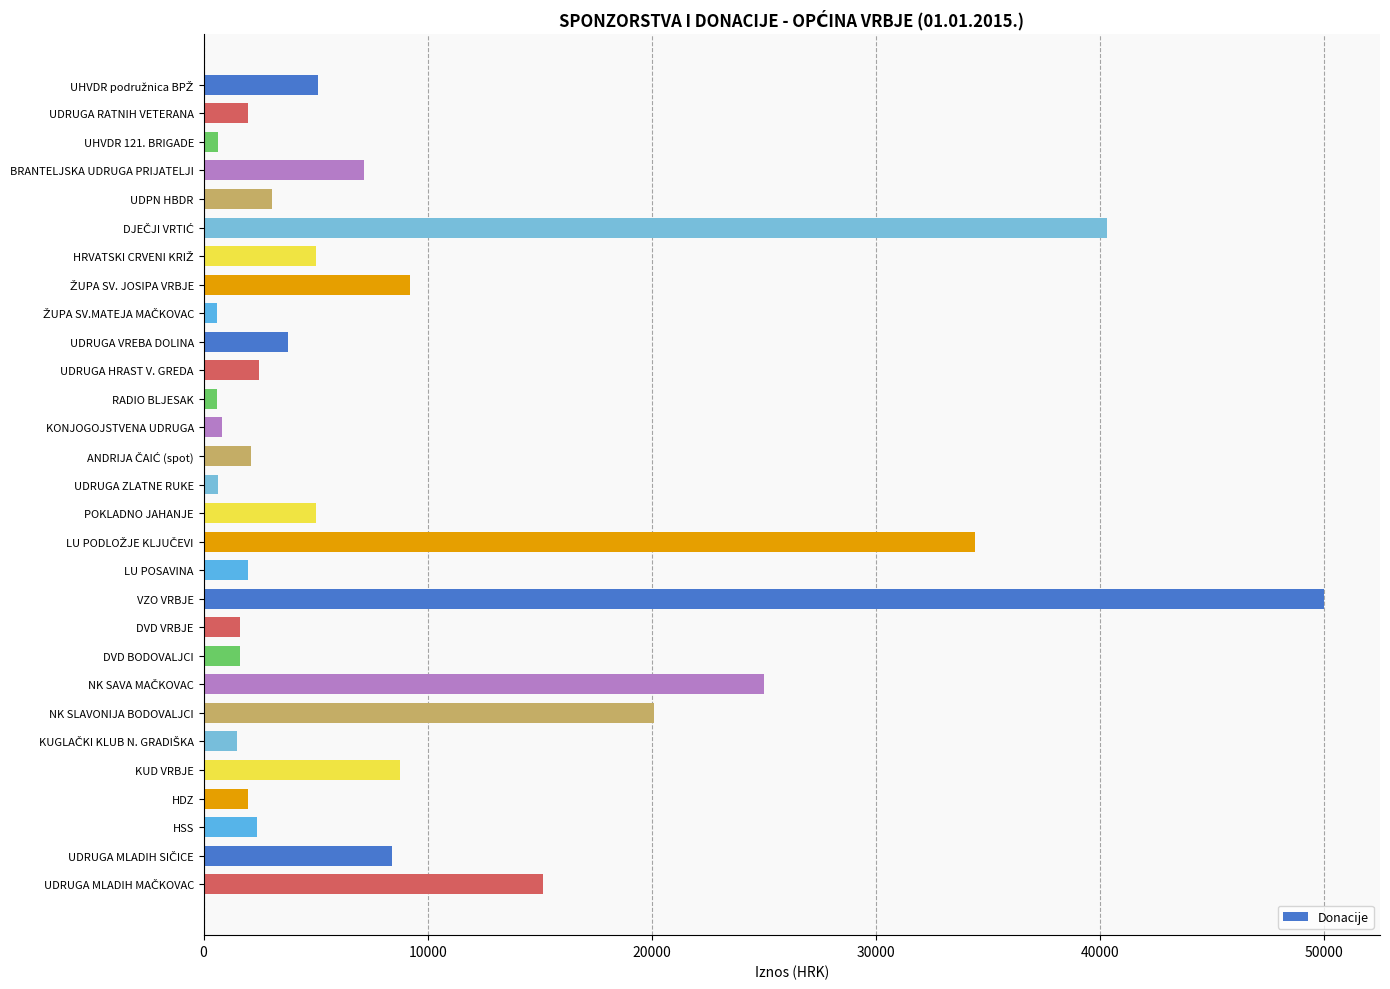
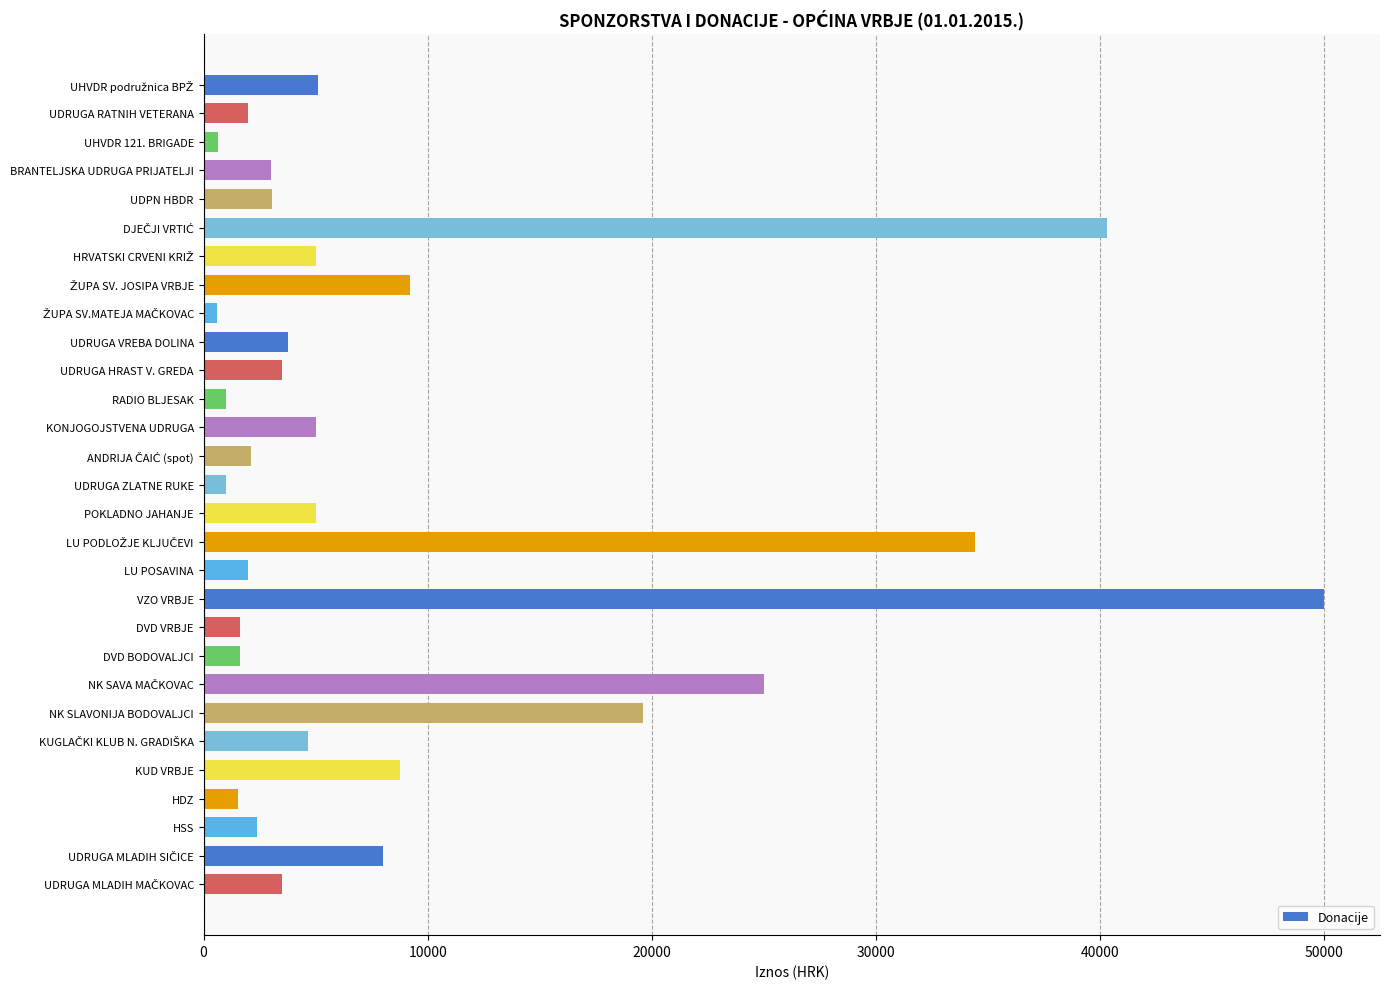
  {
    "UHVDR podružnica BPŽ": 5100,
    "UDRUGA RATNIH VETERANA": 2000,
    "UHVDR 121. BRIGADE": 600,
-   "BRANTELJSKA UDRUGA PRIJATELJI": 7200,
+   "BRANTELJSKA UDRUGA PRIJATELJI": 3000,
    "UDPN HBDR": 3100,
    "DJEČJI VRTIĆ": 40300,
    "HRVATSKI CRVENI KRIŽ": 5000,
    "ŽUPA SV. JOSIPA VRBJE": 9200,
    "ŽUPA SV.MATEJA MAČKOVAC": 600,
    "UDRUGA VREBA DOLINA": 3800,
-   "UDRUGA HRAST V. GREDA": 2500,
-   "RADIO BLJESAK": 600,
-   "KONJOGOJSTVENA UDRUGA": 800,
+   "UDRUGA HRAST V. GREDA": 3500,
+   "RADIO BLJESAK": 1000,
+   "KONJOGOJSTVENA UDRUGA": 5000,
    "ANDRIJA ČAIĆ (spot)": 2100,
-   "UDRUGA ZLATNE RUKE": 600,
+   "UDRUGA ZLATNE RUKE": 1000,
    "POKLADNO JAHANJE": 5000,
    "LU PODLOŽJE KLJUČEVI": 34400,
    "LU POSAVINA": 2000,
    "VZO VRBJE": 50000,
    "DVD VRBJE": 1600,
    "DVD BODOVALJCI": 1600,
    "NK SAVA MAČKOVAC": 25000,
-   "NK SLAVONIJA BODOVALJCI": 20100,
-   "KUGLAČKI KLUB N. GRADIŠKA": 1500,
+   "NK SLAVONIJA BODOVALJCI": 19600,
+   "KUGLAČKI KLUB N. GRADIŠKA": 4700,
    "KUD VRBJE": 8800,
-   "HDZ": 2000,
+   "HDZ": 1500,
    "HSS": 2400,
-   "UDRUGA MLADIH SIČICE": 8400,
-   "UDRUGA MLADIH MAČKOVAC": 15100
+   "UDRUGA MLADIH SIČICE": 8000,
+   "UDRUGA MLADIH MAČKOVAC": 3500
  }
